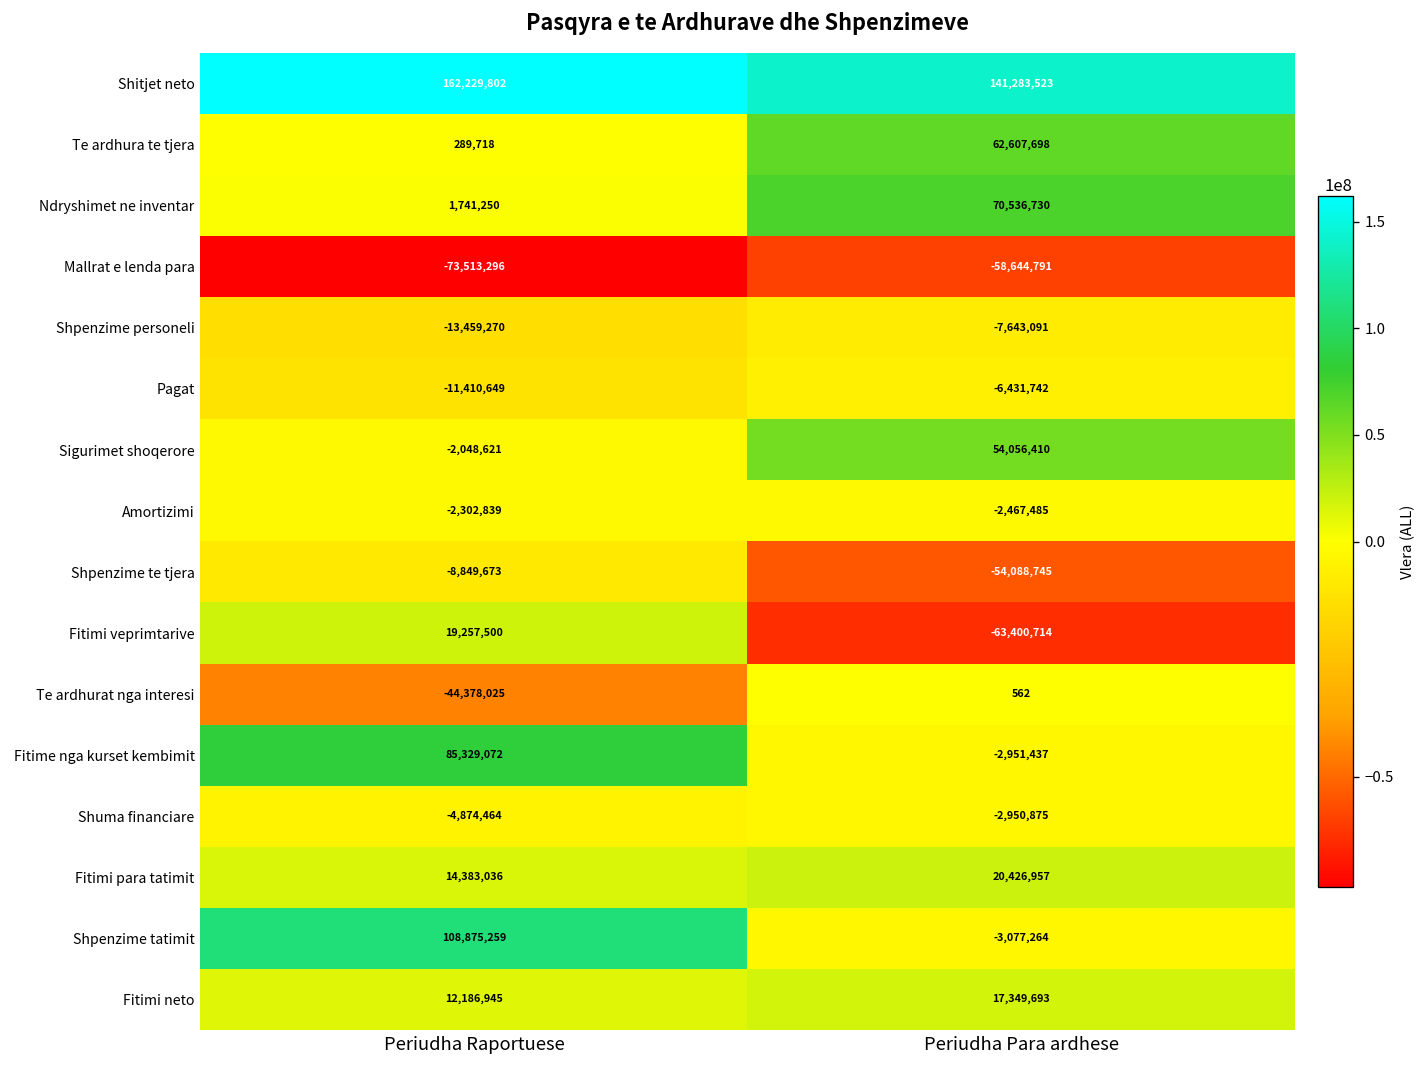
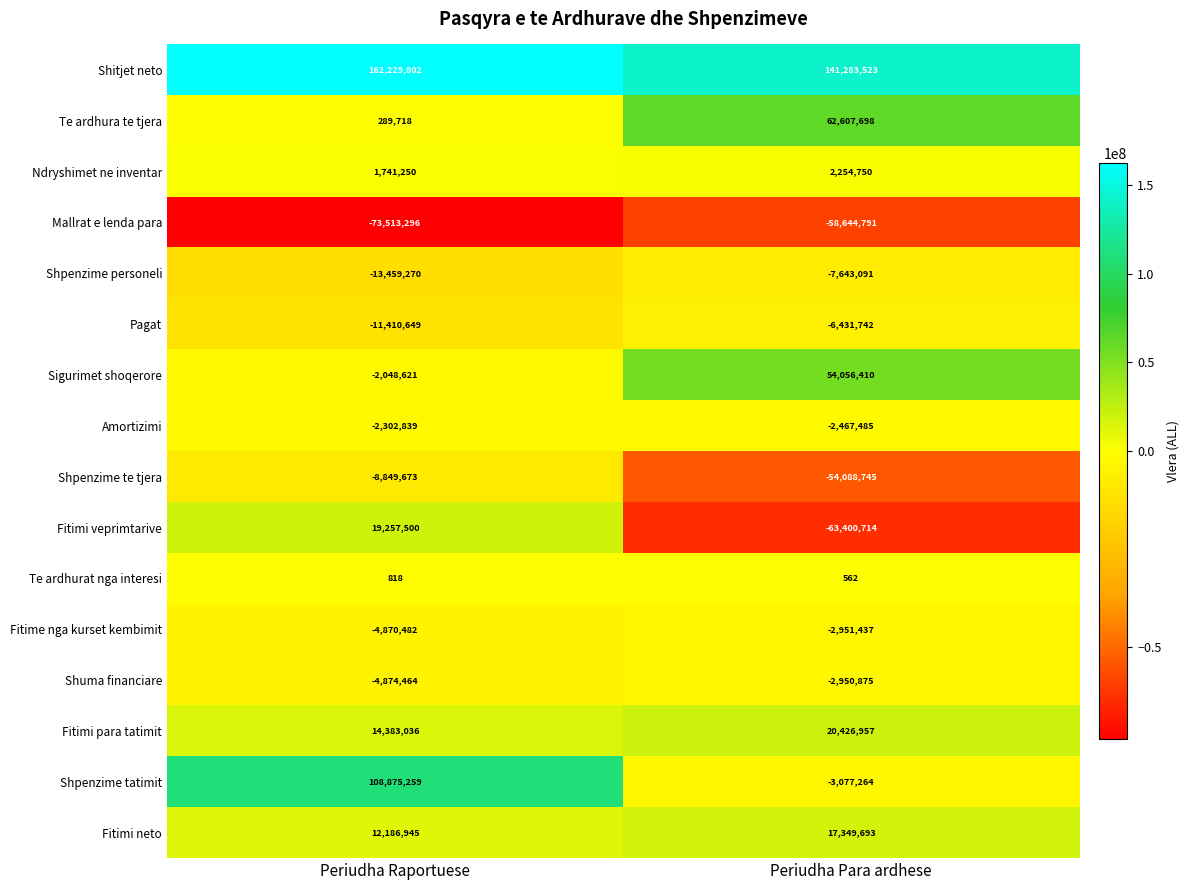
  {
    "Shitjet neto": {
      "Periudha Raportuese": "162,229,802",
      "Periudha Para ardhese": "141,283,523"
    },
    "Te ardhura te tjera": {
      "Periudha Raportuese": "289,718",
      "Periudha Para ardhese": "62,607,698"
    },
    "Ndryshimet ne inventar": {
      "Periudha Raportuese": "1,741,250",
-     "Periudha Para ardhese": "70,536,730"
+     "Periudha Para ardhese": "2,254,750"
    },
    "Mallrat e lenda para": {
      "Periudha Raportuese": "-73,513,296",
      "Periudha Para ardhese": "-58,644,791"
    },
    "Shpenzime personeli": {
      "Periudha Raportuese": "-13,459,270",
      "Periudha Para ardhese": "-7,643,091"
    },
    "Pagat": {
      "Periudha Raportuese": "-11,410,649",
      "Periudha Para ardhese": "-6,431,742"
    },
    "Sigurimet shoqerore": {
      "Periudha Raportuese": "-2,048,621",
      "Periudha Para ardhese": "54,056,410"
    },
    "Amortizimi": {
      "Periudha Raportuese": "-2,302,839",
      "Periudha Para ardhese": "-2,467,485"
    },
    "Shpenzime te tjera": {
      "Periudha Raportuese": "-8,849,673",
      "Periudha Para ardhese": "-54,088,745"
    },
    "Fitimi veprimtarive": {
      "Periudha Raportuese": "19,257,500",
      "Periudha Para ardhese": "-63,400,714"
    },
    "Te ardhurat nga interesi": {
-     "Periudha Raportuese": "-44,378,025",
+     "Periudha Raportuese": "818",
      "Periudha Para ardhese": "562"
    },
    "Fitime nga kurset kembimit": {
-     "Periudha Raportuese": "85,329,072",
+     "Periudha Raportuese": "-4,870,482",
      "Periudha Para ardhese": "-2,951,437"
    },
    "Shuma financiare": {
      "Periudha Raportuese": "-4,874,464",
      "Periudha Para ardhese": "-2,950,875"
    },
    "Fitimi para tatimit": {
      "Periudha Raportuese": "14,383,036",
      "Periudha Para ardhese": "20,426,957"
    },
    "Shpenzime tatimit": {
      "Periudha Raportuese": "108,875,259",
      "Periudha Para ardhese": "-3,077,264"
    },
    "Fitimi neto": {
      "Periudha Raportuese": "12,186,945",
      "Periudha Para ardhese": "17,349,693"
    }
  }
